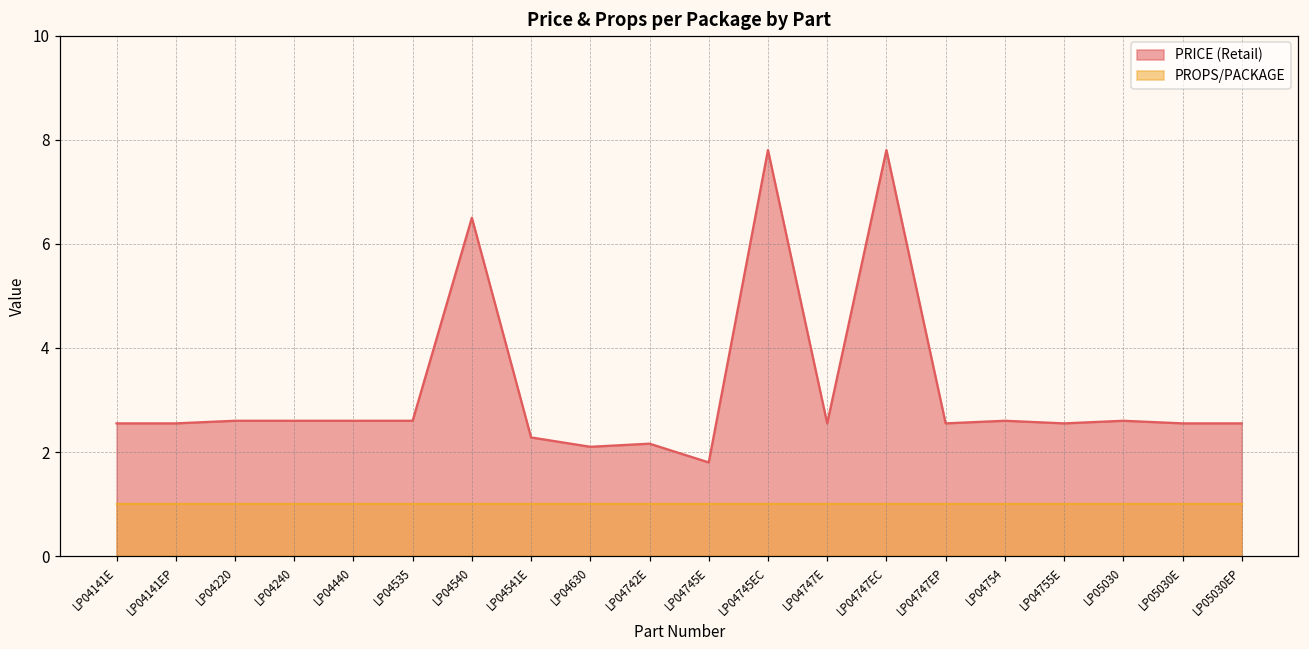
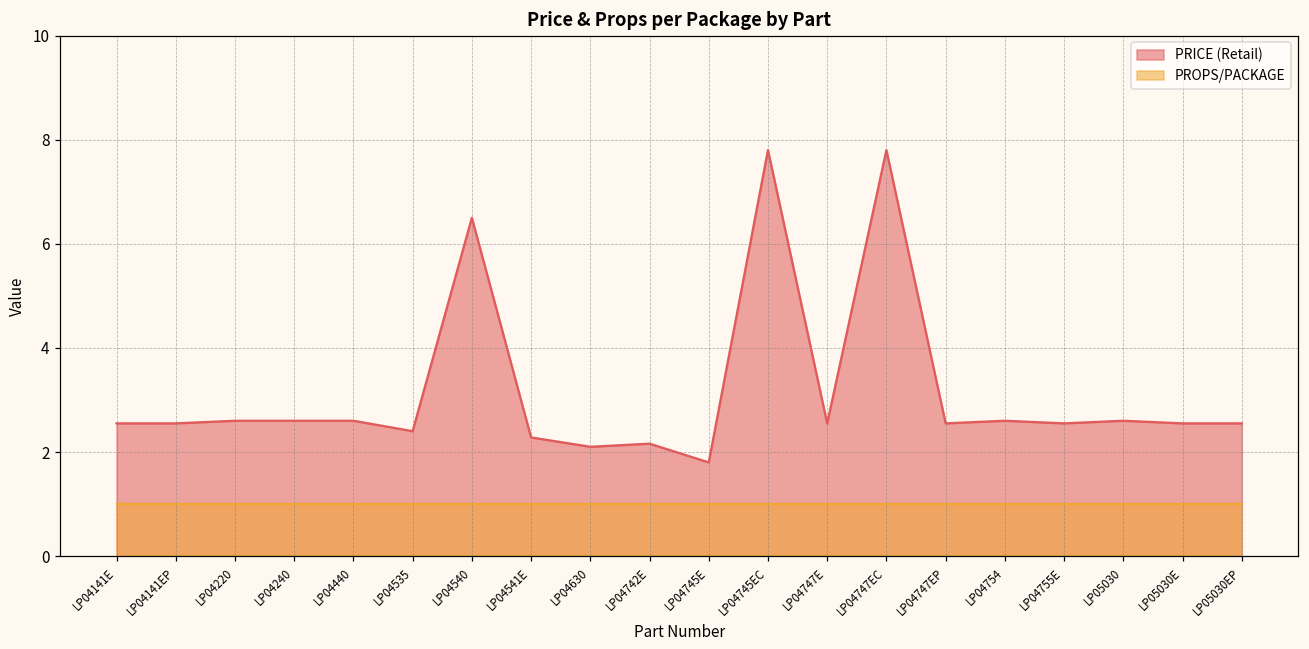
  {
    "PRICE (Retail)": {
      "LP04141E": 2.6,
      "LP04141EP": 2.6,
      "LP04220": 2.6,
      "LP04240": 2.6,
      "LP04440": 2.6,
-     "LP04535": 2.6,
+     "LP04535": 2.4,
      "LP04540": 6.5,
      "LP04541E": 2.3,
      "LP04630": 2.1,
      "LP04742E": 2.2,
      "LP04745E": 1.8,
      "LP04745EC": 7.8,
      "LP04747E": 2.6,
      "LP04747EC": 7.8,
      "LP04747EP": 2.6,
      "LP04754": 2.6,
      "LP04755E": 2.6,
      "LP05030": 2.6,
      "LP05030E": 2.6,
      "LP05030EP": 2.6
    },
    "PROPS/PACKAGE": {
      "LP04141E": 1.0,
      "LP04141EP": 1.0,
      "LP04220": 1.0,
      "LP04240": 1.0,
      "LP04440": 1.0,
      "LP04535": 1.0,
      "LP04540": 1.0,
      "LP04541E": 1.0,
      "LP04630": 1.0,
      "LP04742E": 1.0,
      "LP04745E": 1.0,
      "LP04745EC": 1.0,
      "LP04747E": 1.0,
      "LP04747EC": 1.0,
      "LP04747EP": 1.0,
      "LP04754": 1.0,
      "LP04755E": 1.0,
      "LP05030": 1.0,
      "LP05030E": 1.0,
      "LP05030EP": 1.0
    }
  }
